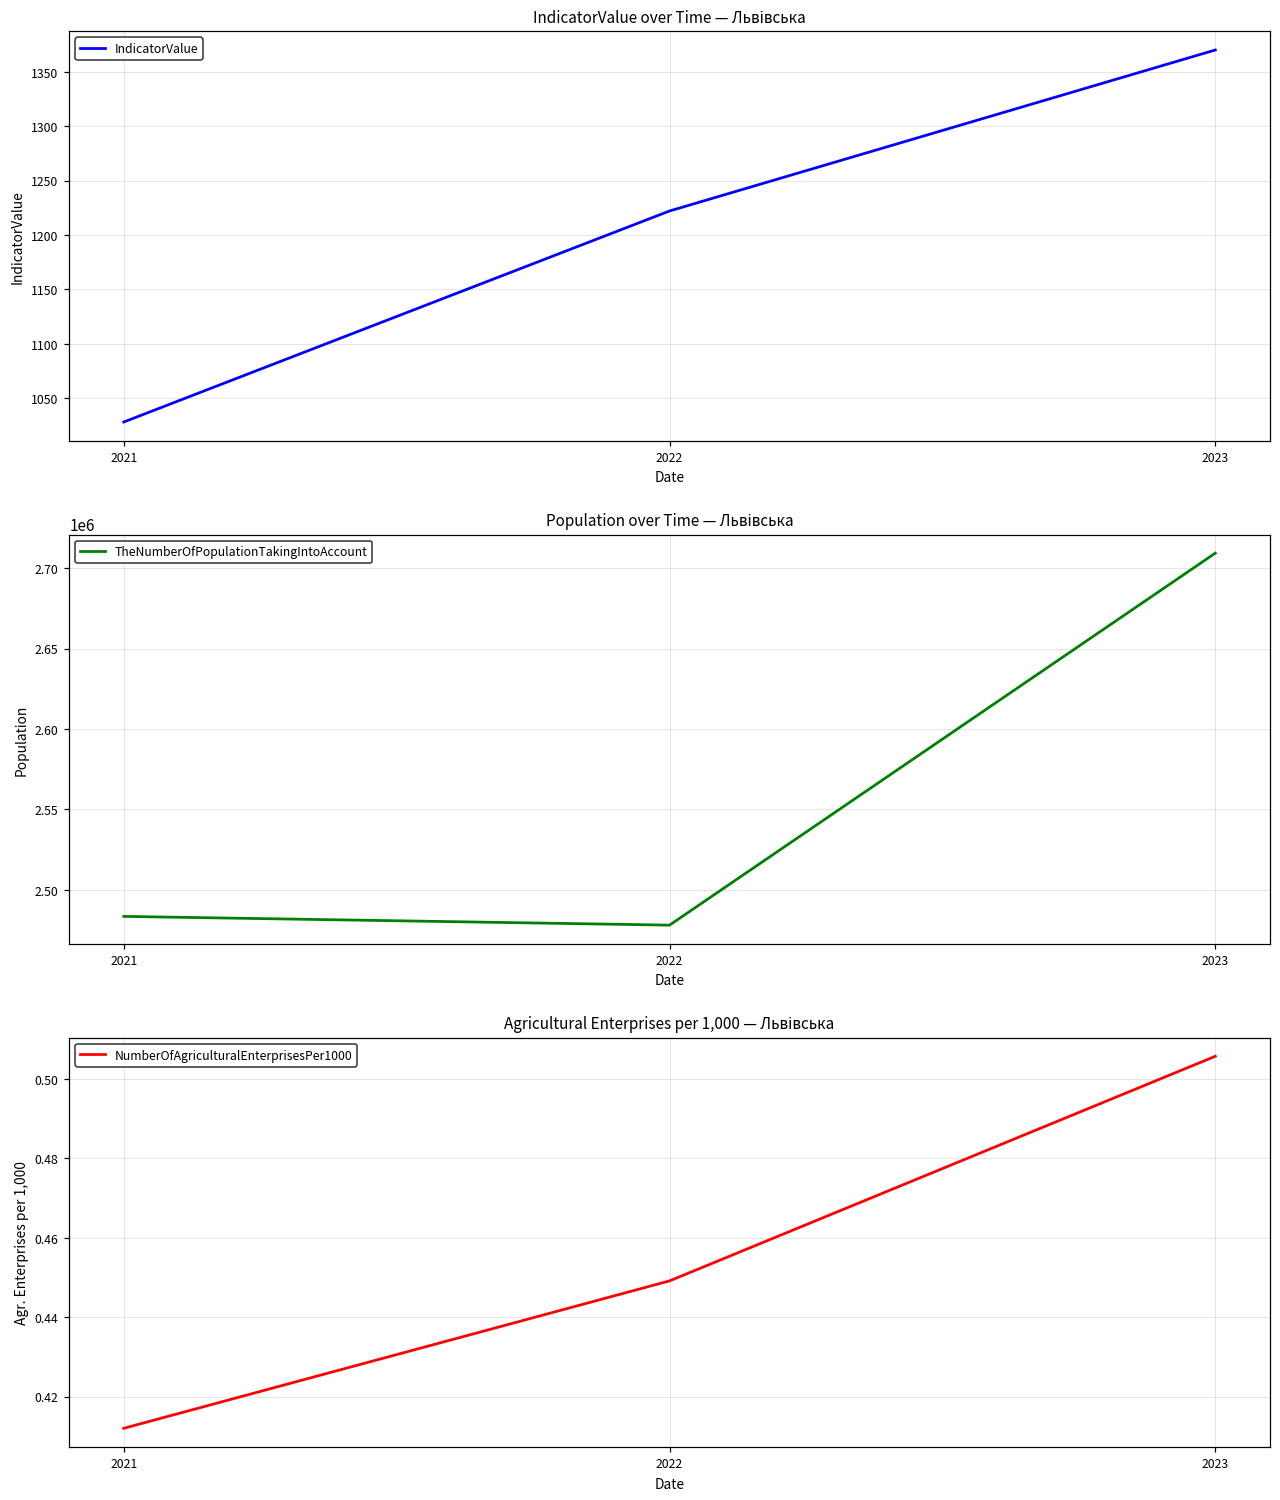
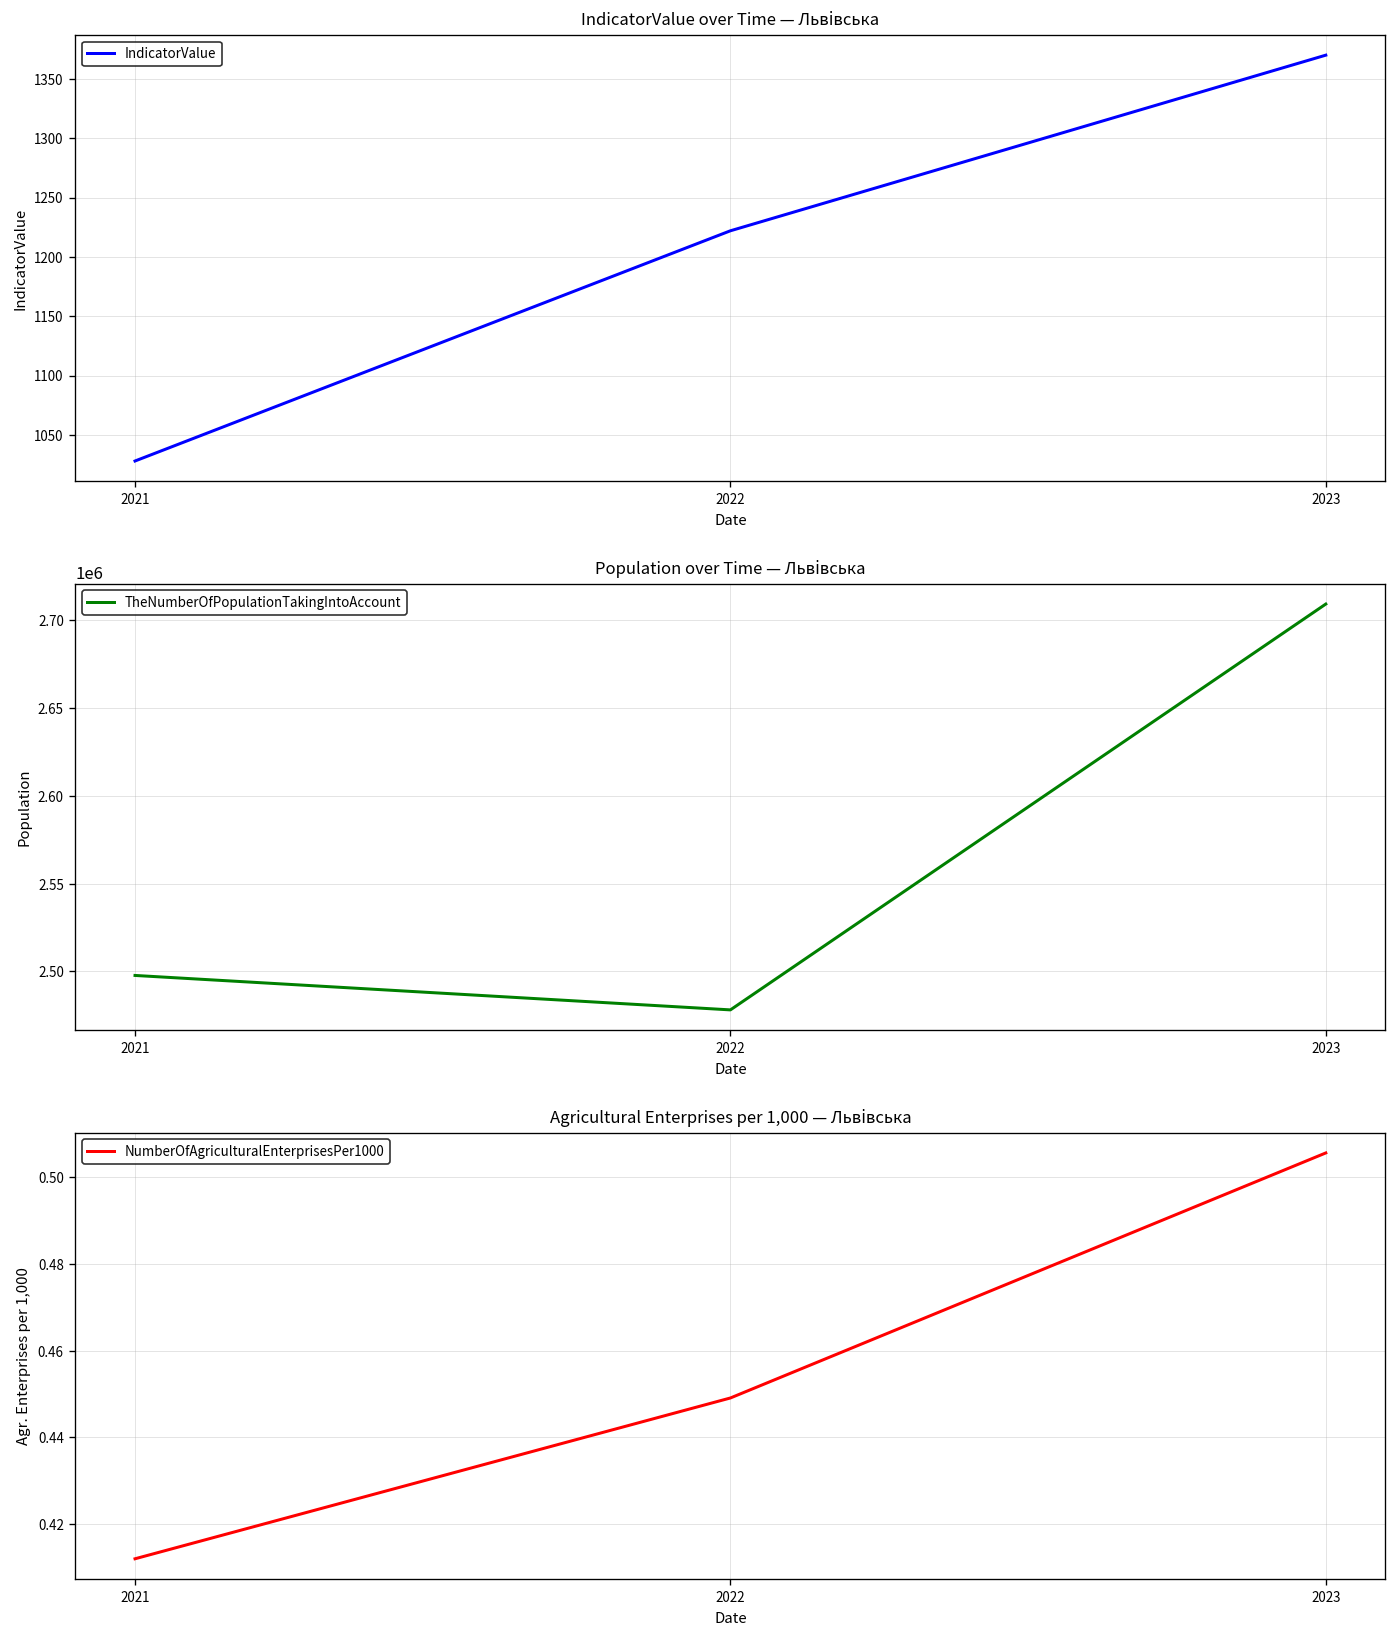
  {
    "IndicatorValue over Time — Львівська": {
      "2021": 1030,
      "2022": 1220,
      "2023": 1370
    },
    "Population over Time — Львівська": {
-     "2021": 2484000,
+     "2021": 2498000,
      "2022": 2478000,
      "2023": 2709000
    },
    "Agricultural Enterprises per 1,000 — Львівська": {
      "2021": 0.412,
      "2022": 0.449,
      "2023": 0.506
    }
  }
